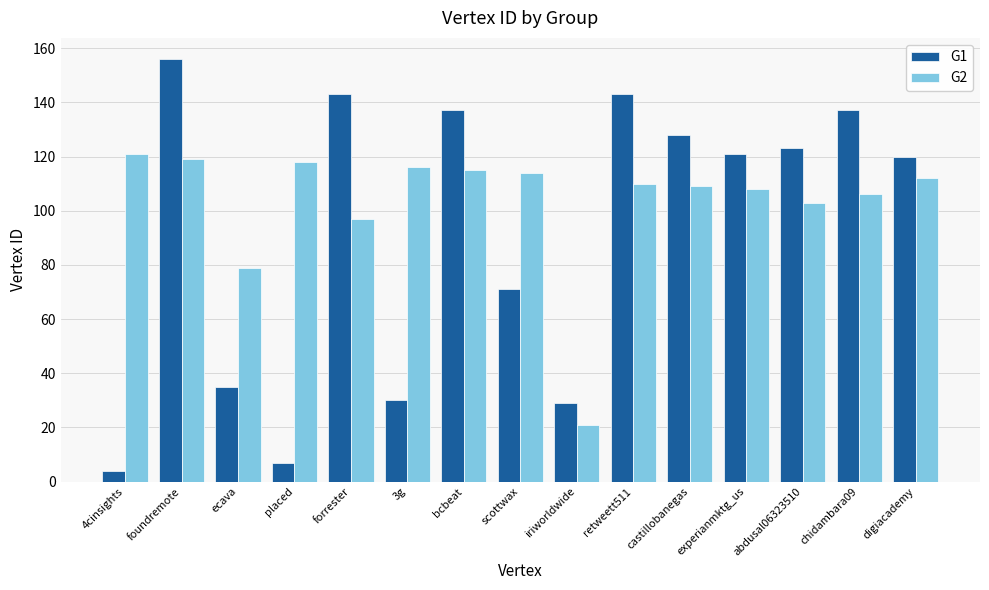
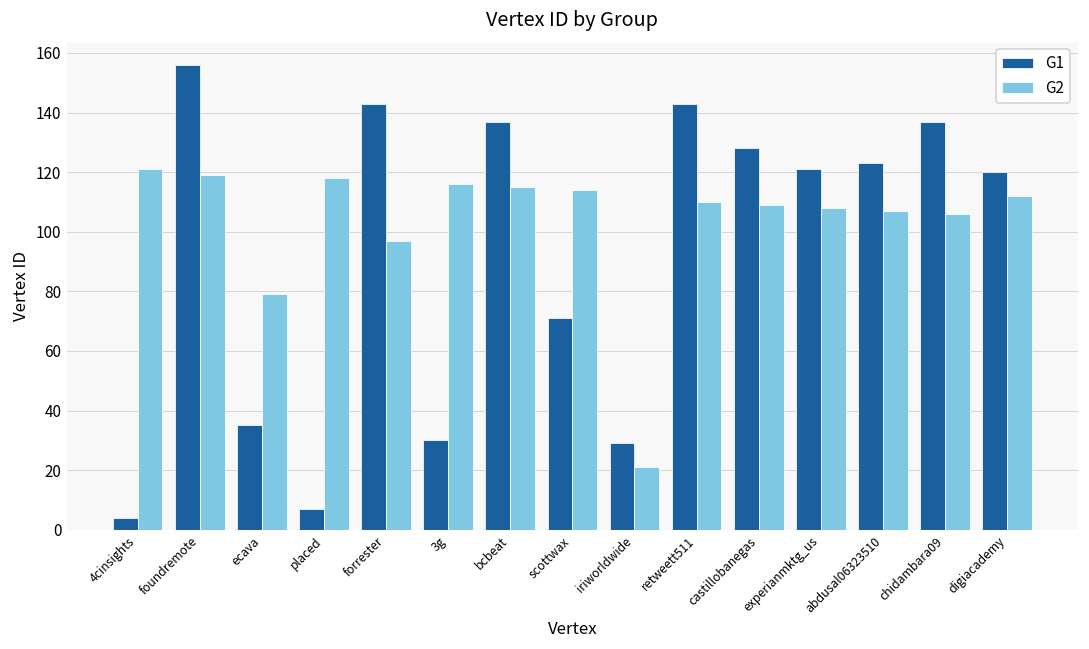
  {
    "G1": {
      "4cinsights": 4,
      "foundremote": 156,
      "ecava": 35,
      "placed": 7,
      "forrester": 143,
      "3g": 30,
      "bcbeat": 137,
      "scottwax": 71,
      "iriworldwide": 29,
      "retweett511": 143,
      "castillobanegas": 128,
      "experianmktg_us": 121,
      "abdusal06323510": 123,
      "chidambara09": 137,
      "digiacademy": 120
    },
    "G2": {
      "4cinsights": 121,
      "foundremote": 119,
      "ecava": 79,
      "placed": 118,
      "forrester": 97,
      "3g": 116,
      "bcbeat": 115,
      "scottwax": 114,
      "iriworldwide": 21,
      "retweett511": 110,
      "castillobanegas": 109,
      "experianmktg_us": 108,
-     "abdusal06323510": 103,
+     "abdusal06323510": 107,
      "chidambara09": 106,
      "digiacademy": 112
    }
  }
